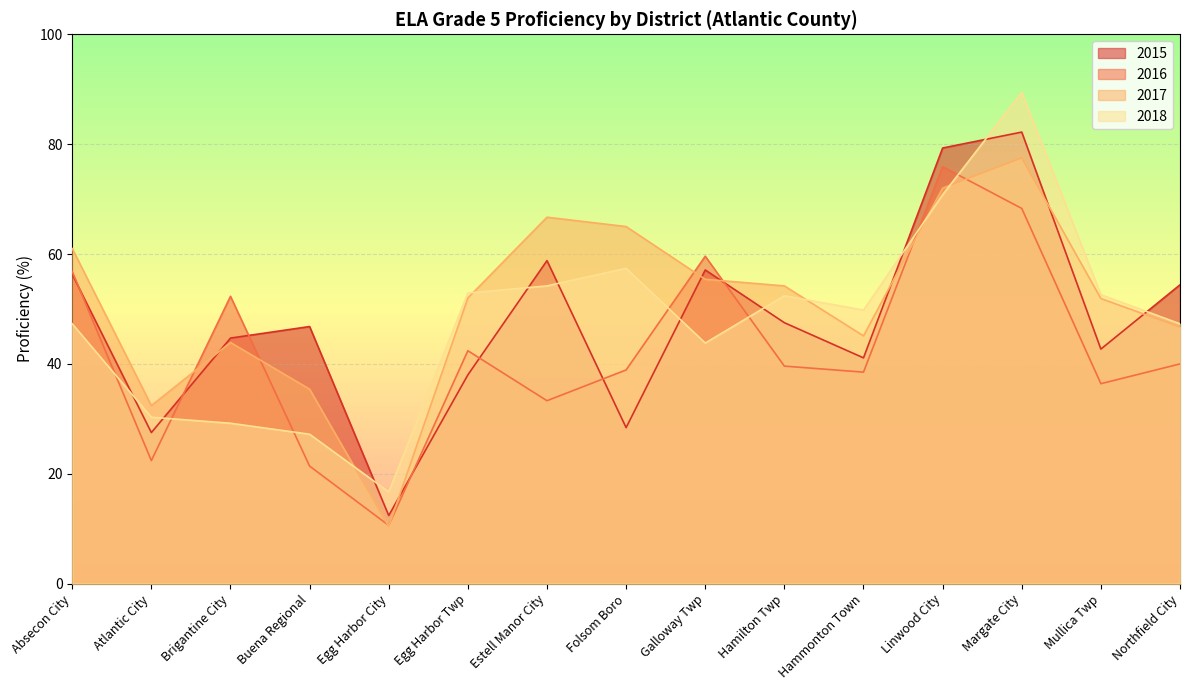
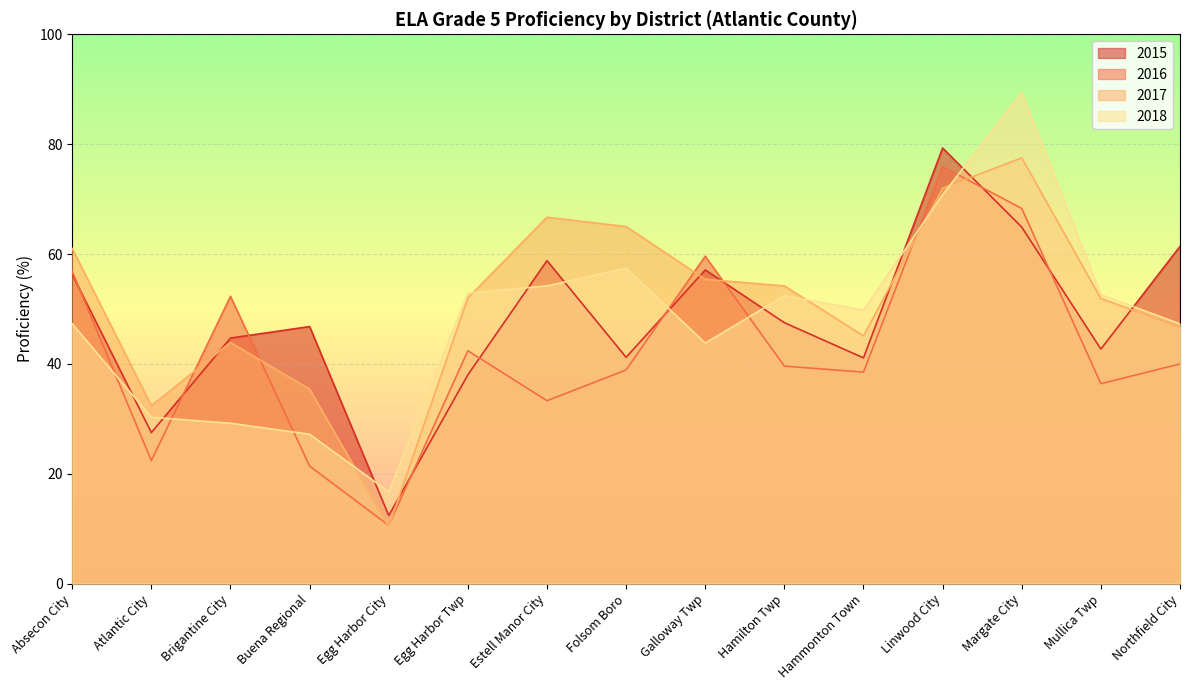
  {
    "2015": {
      "Absecon City": 56,
      "Atlantic City": 28,
      "Brigantine City": 45,
      "Buena Regional": 47,
      "Egg Harbor City": 12,
      "Egg Harbor Twp": 38,
      "Estell Manor City": 59,
-     "Folsom Boro": 28,
+     "Folsom Boro": 41,
      "Galloway Twp": 57,
      "Hamilton Twp": 48,
      "Hammonton Town": 41,
      "Linwood City": 79,
-     "Margate City": 82,
+     "Margate City": 65,
      "Mullica Twp": 43,
-     "Northfield City": 54
+     "Northfield City": 61
    },
    "2016": {
      "Absecon City": 57,
      "Atlantic City": 22,
      "Brigantine City": 52,
      "Buena Regional": 21,
      "Egg Harbor Twp": 42,
      "Estell Manor City": 33,
      "Folsom Boro": 39,
      "Galloway Twp": 60,
      "Hamilton Twp": 40,
      "Hammonton Town": 39,
      "Linwood City": 76,
      "Margate City": 68,
      "Mullica Twp": 36,
      "Northfield City": 40
    }
  }
